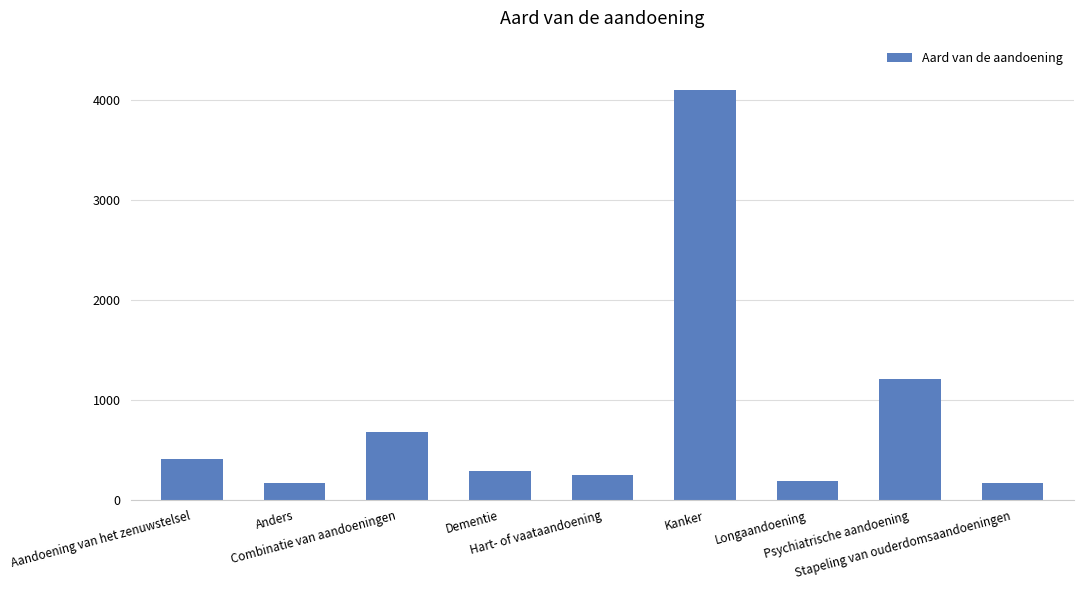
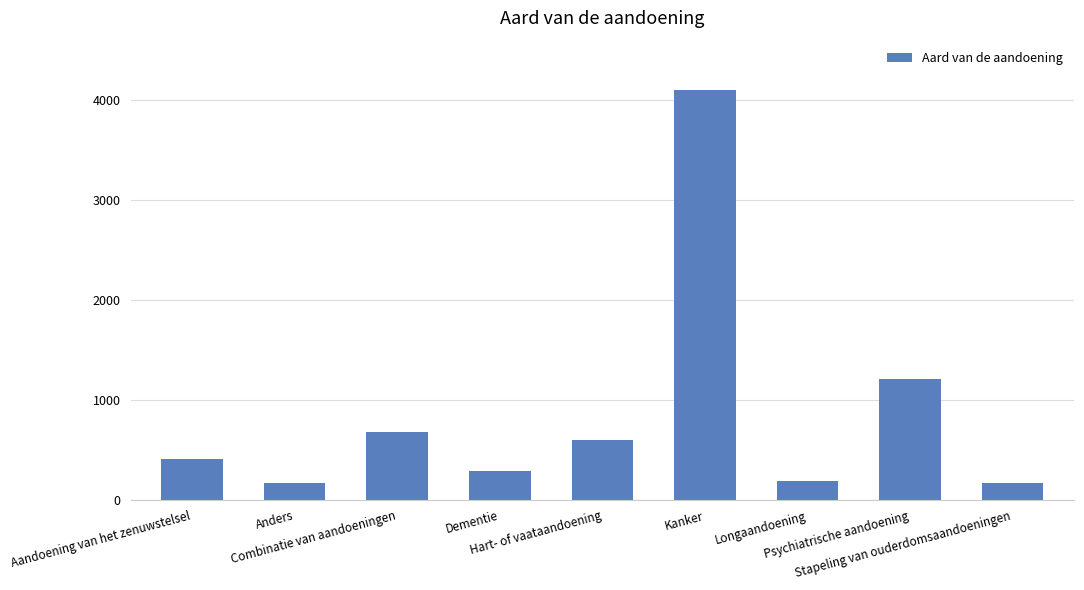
  {
    "Aandoening van het zenuwstelsel": 410,
    "Anders": 170,
    "Combinatie van aandoeningen": 680,
    "Dementie": 290,
-   "Hart- of vaataandoening": 250,
+   "Hart- of vaataandoening": 600,
    "Kanker": 4100,
    "Longaandoening": 190,
    "Psychiatrische aandoening": 1210,
    "Stapeling van ouderdomsaandoeningen": 170
  }
